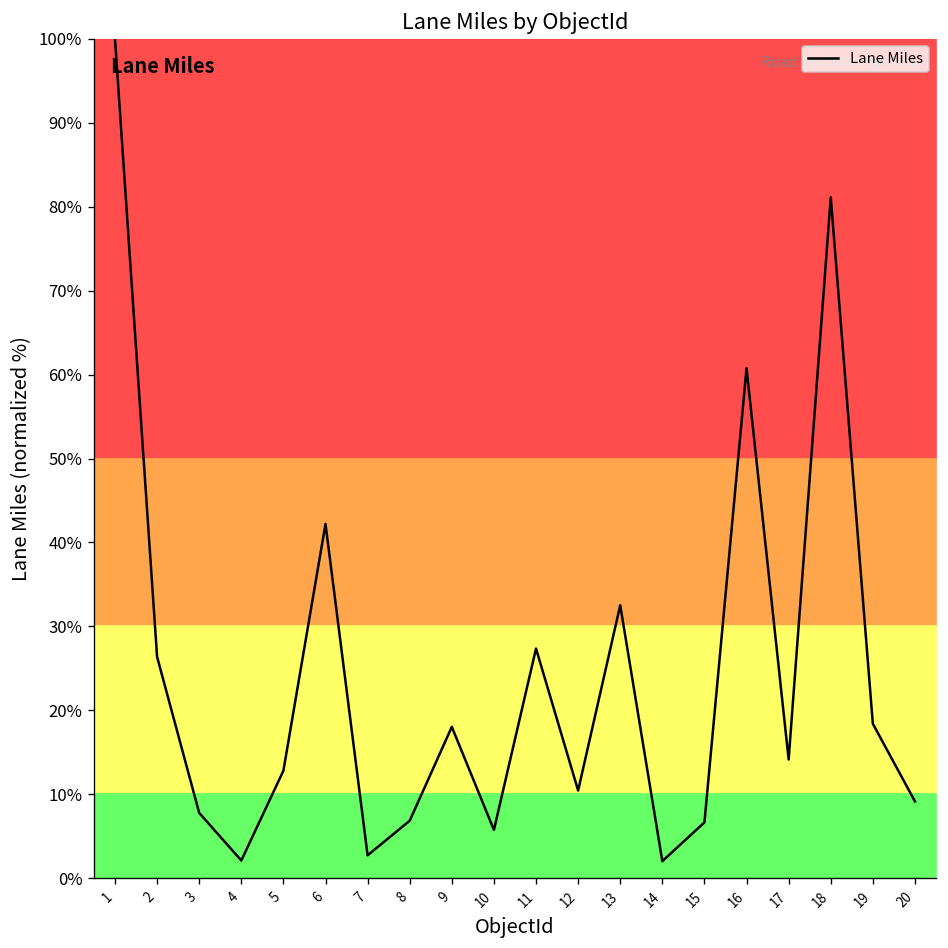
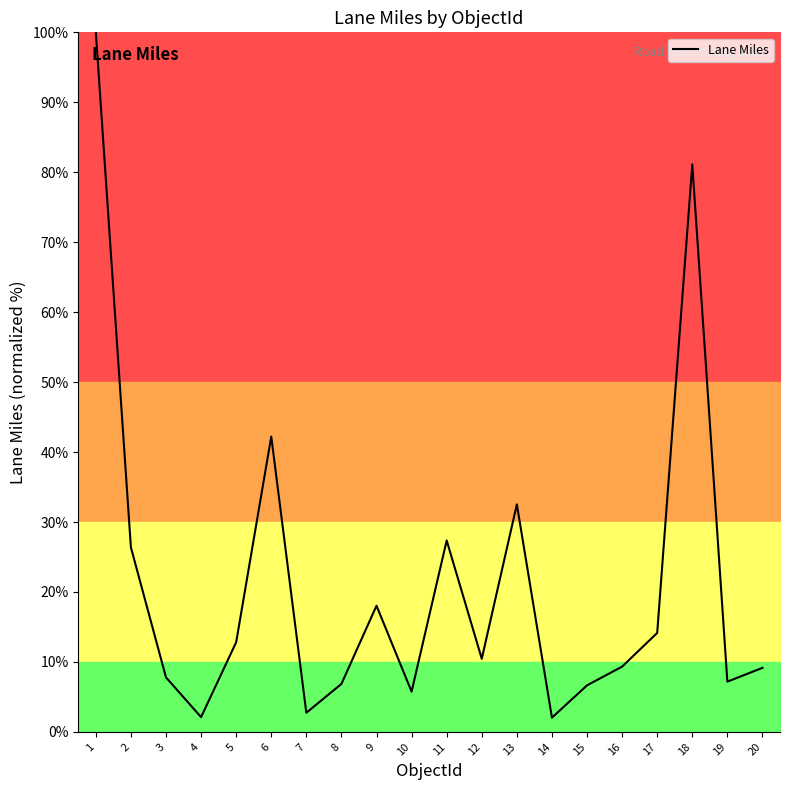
  {
    "Lane Miles": {
      "2": "26%",
      "3": "8%",
      "4": "2%",
      "5": "13%",
      "6": "42%",
      "7": "3%",
      "8": "7%",
      "9": "18%",
      "10": "6%",
      "11": "27%",
      "12": "10%",
      "13": "33%",
      "14": "2%",
      "15": "7%",
-     "16": "61%",
+     "16": "9%",
      "17": "14%",
      "18": "81%",
-     "19": "18%",
+     "19": "7%",
      "20": "9%"
    }
  }
